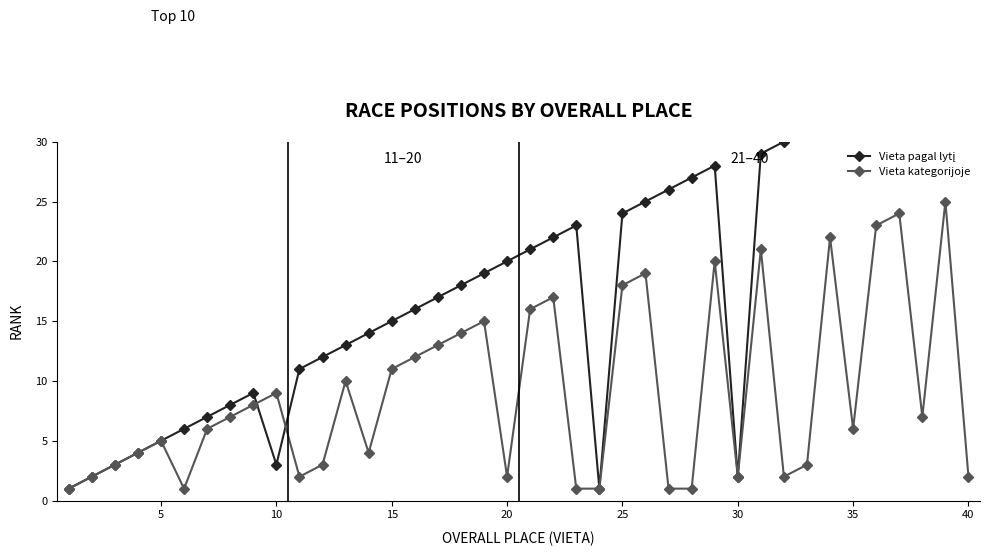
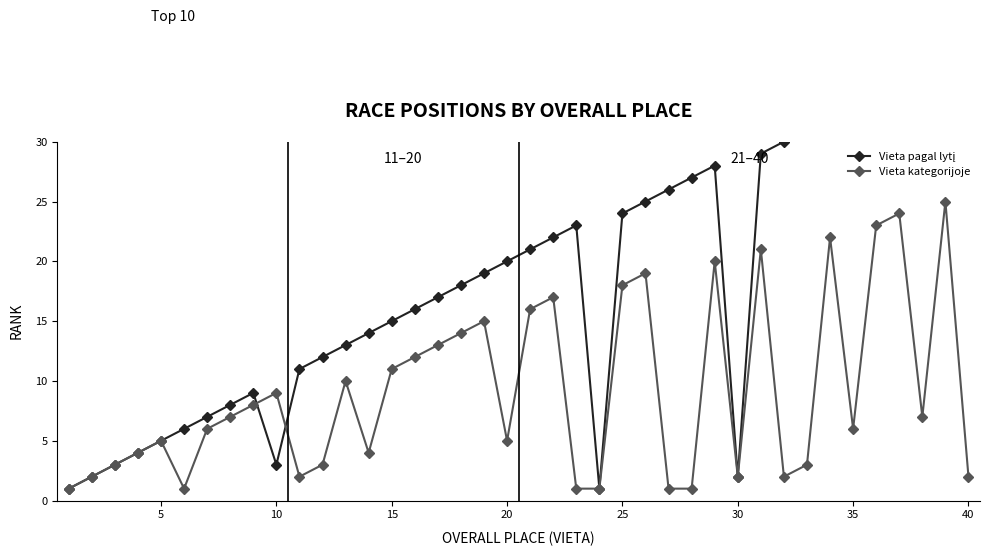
  {
    "Vieta pagal lytį": {
      "10": 3,
      "15": 15,
      "20": 20,
      "25": 24
    },
    "Vieta kategorijoje": {
      "10": 9,
      "15": 11,
-     "20": 2,
+     "20": 5,
      "25": 18,
      "35": 6,
      "40": 2
    }
  }
